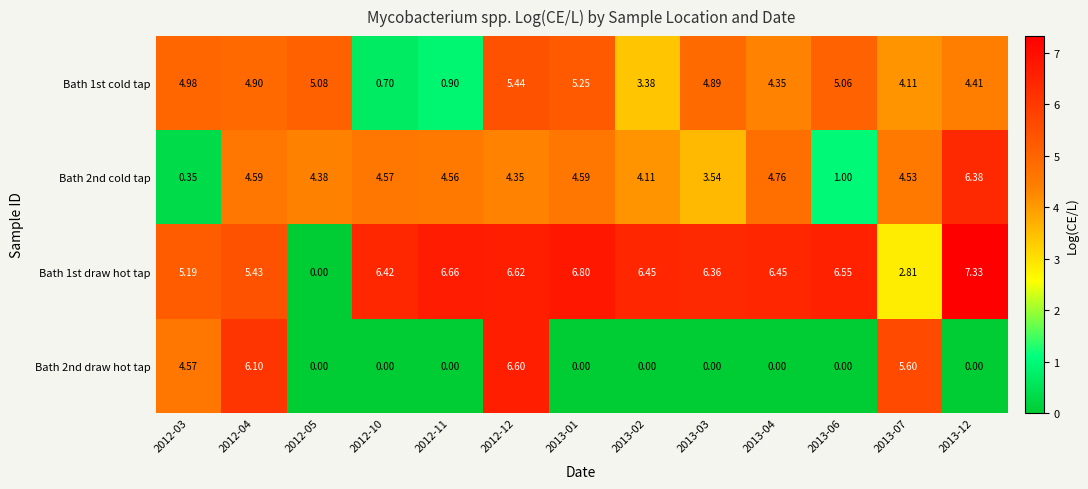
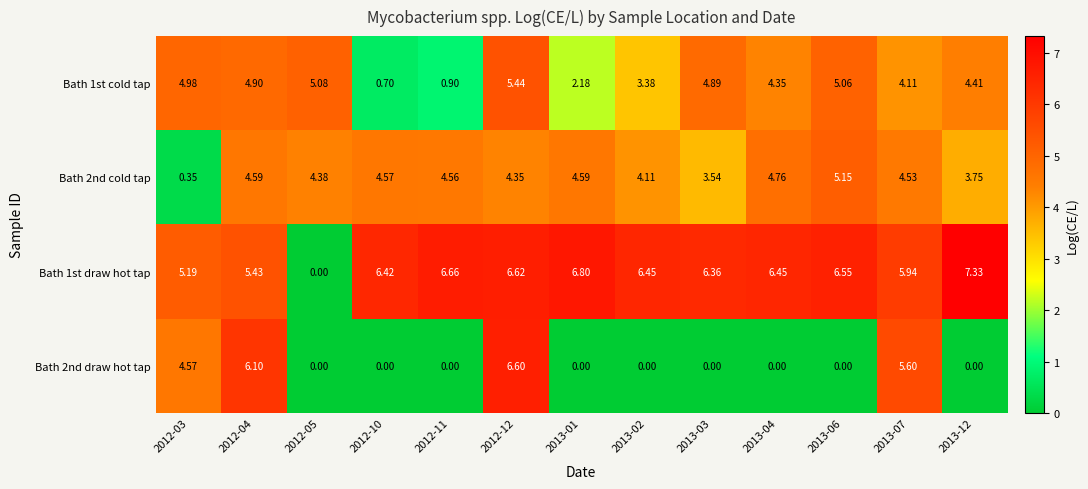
  {
    "Bath 1st cold tap": {
      "2012-03": 4.98,
      "2012-04": 4.90,
      "2012-05": 5.08,
      "2012-10": 0.70,
      "2012-11": 0.90,
      "2012-12": 5.44,
-     "2013-01": 5.25,
+     "2013-01": 2.18,
      "2013-02": 3.38,
      "2013-03": 4.89,
      "2013-04": 4.35,
      "2013-06": 5.06,
      "2013-07": 4.11,
      "2013-12": 4.41
    },
    "Bath 2nd cold tap": {
      "2012-03": 0.35,
      "2012-04": 4.59,
      "2012-05": 4.38,
      "2012-10": 4.57,
      "2012-11": 4.56,
      "2012-12": 4.35,
      "2013-01": 4.59,
      "2013-02": 4.11,
      "2013-03": 3.54,
      "2013-04": 4.76,
-     "2013-06": 1.00,
+     "2013-06": 5.15,
      "2013-07": 4.53,
-     "2013-12": 6.38
+     "2013-12": 3.75
    },
    "Bath 1st draw hot tap": {
      "2012-03": 5.19,
      "2012-04": 5.43,
      "2012-05": 0.00,
      "2012-10": 6.42,
      "2012-11": 6.66,
      "2012-12": 6.62,
      "2013-01": 6.80,
      "2013-02": 6.45,
      "2013-03": 6.36,
      "2013-04": 6.45,
      "2013-06": 6.55,
-     "2013-07": 2.81,
+     "2013-07": 5.94,
      "2013-12": 7.33
    },
    "Bath 2nd draw hot tap": {
      "2012-03": 4.57,
      "2012-04": 6.10,
      "2012-05": 0.00,
      "2012-10": 0.00,
      "2012-11": 0.00,
      "2012-12": 6.60,
      "2013-01": 0.00,
      "2013-02": 0.00,
      "2013-03": 0.00,
      "2013-04": 0.00,
      "2013-06": 0.00,
      "2013-07": 5.60,
      "2013-12": 0.00
    }
  }
